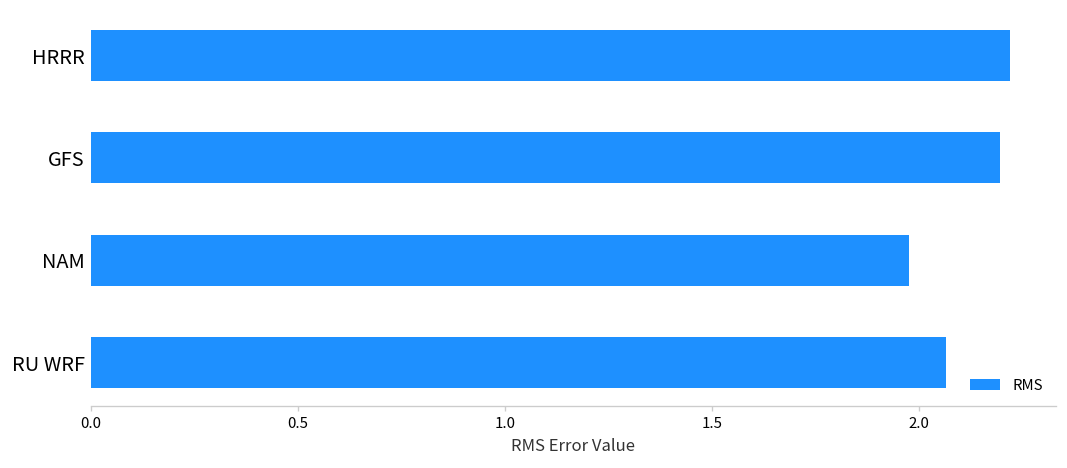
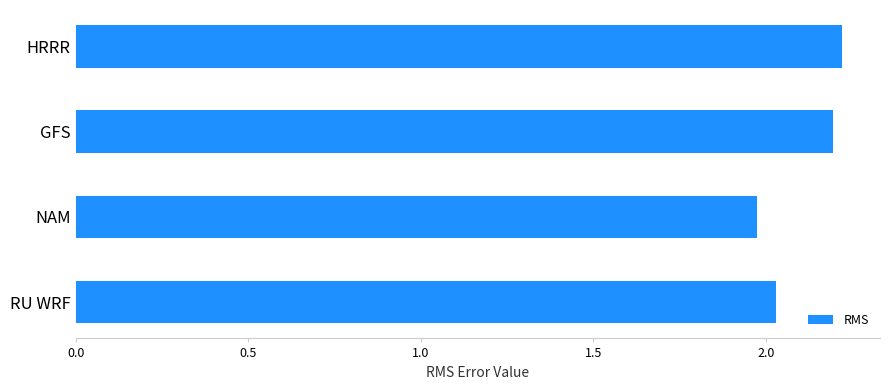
  {
    "HRRR": 2.22,
    "GFS": 2.20,
    "NAM": 1.97,
-   "RU WRF": 2.06
+   "RU WRF": 2.03
  }
